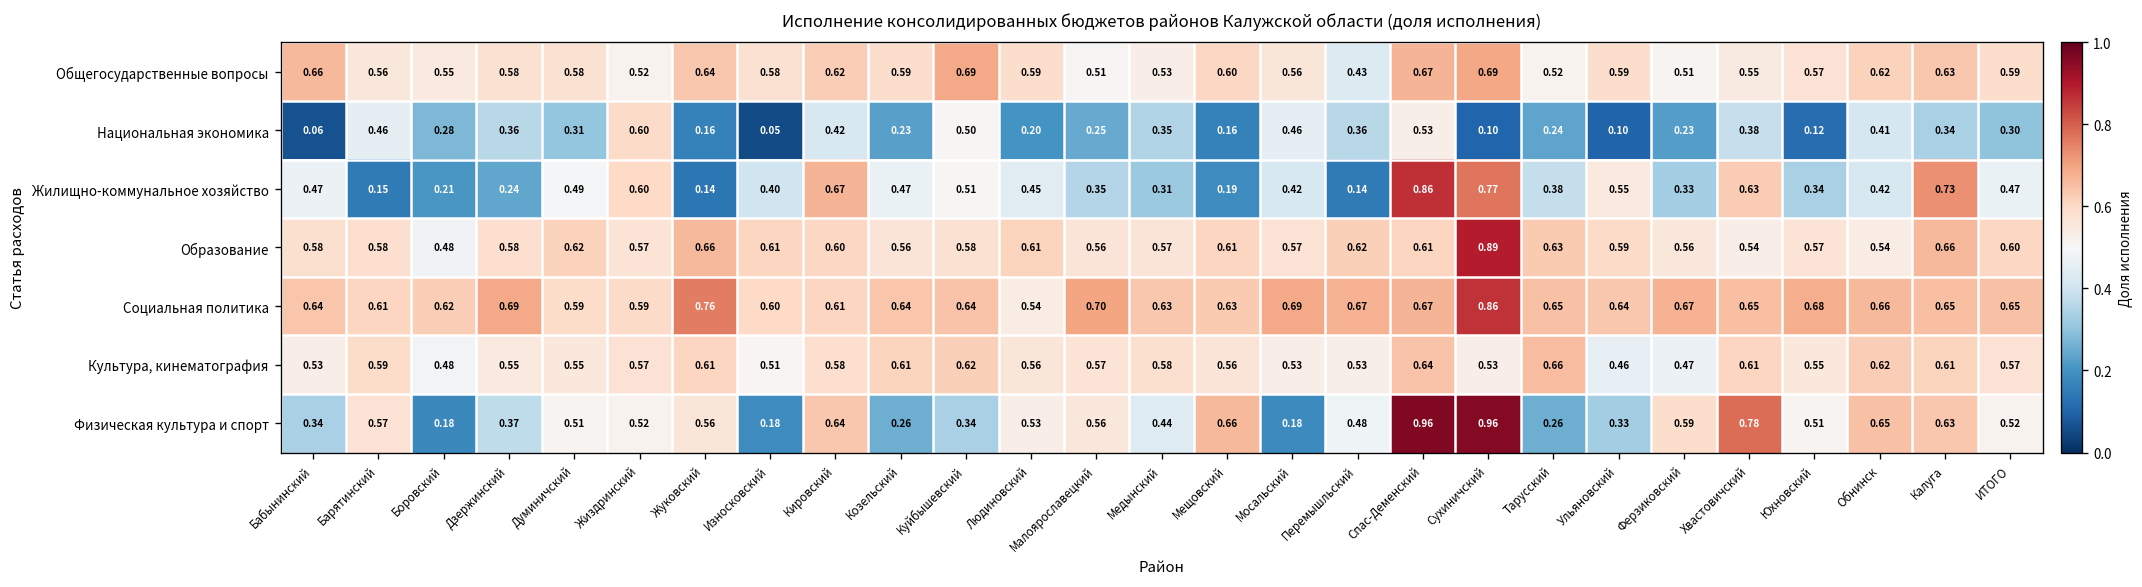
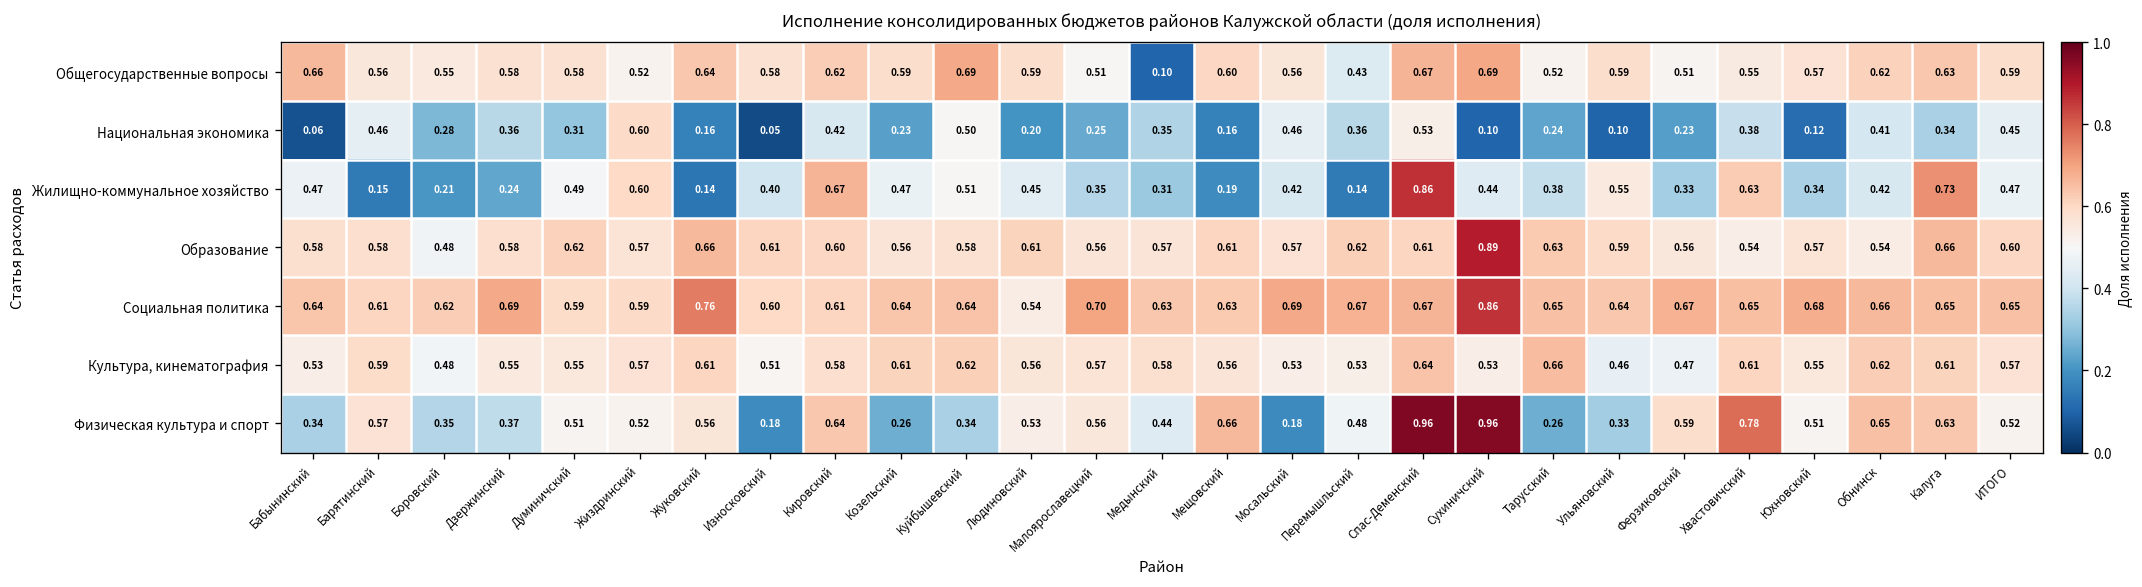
  {
    "Общегосударственные вопросы": {
      "Бабынинский": 0.66,
      "Барятинский": 0.56,
      "Боровский": 0.55,
      "Дзержинский": 0.58,
      "Думиничский": 0.58,
      "Жиздринский": 0.52,
      "Жуковский": 0.64,
      "Износковский": 0.58,
      "Кировский": 0.62,
      "Козельский": 0.59,
      "Куйбышевский": 0.69,
      "Людиновский": 0.59,
      "Малоярославецкий": 0.51,
-     "Медынский": 0.53,
+     "Медынский": 0.10,
      "Мещовский": 0.60,
      "Мосальский": 0.56,
      "Перемышльский": 0.43,
      "Спас-Деменский": 0.67,
      "Сухиничский": 0.69,
      "Тарусский": 0.52,
      "Ульяновский": 0.59,
      "Ферзиковский": 0.51,
      "Хвастовичский": 0.55,
      "Юхновский": 0.57,
      "Обнинск": 0.62,
      "Калуга": 0.63,
      "ИТОГО": 0.59
    },
    "Национальная экономика": {
      "Бабынинский": 0.06,
      "Барятинский": 0.46,
      "Боровский": 0.28,
      "Дзержинский": 0.36,
      "Думиничский": 0.31,
      "Жиздринский": 0.60,
      "Жуковский": 0.16,
      "Износковский": 0.05,
      "Кировский": 0.42,
      "Козельский": 0.23,
      "Куйбышевский": 0.50,
      "Людиновский": 0.20,
      "Малоярославецкий": 0.25,
      "Медынский": 0.35,
      "Мещовский": 0.16,
      "Мосальский": 0.46,
      "Перемышльский": 0.36,
      "Спас-Деменский": 0.53,
      "Сухиничский": 0.10,
      "Тарусский": 0.24,
      "Ульяновский": 0.10,
      "Ферзиковский": 0.23,
      "Хвастовичский": 0.38,
      "Юхновский": 0.12,
      "Обнинск": 0.41,
      "Калуга": 0.34,
-     "ИТОГО": 0.30
+     "ИТОГО": 0.45
    },
    "Жилищно-коммунальное хозяйство": {
      "Бабынинский": 0.47,
      "Барятинский": 0.15,
      "Боровский": 0.21,
      "Дзержинский": 0.24,
      "Думиничский": 0.49,
      "Жиздринский": 0.60,
      "Жуковский": 0.14,
      "Износковский": 0.40,
      "Кировский": 0.67,
      "Козельский": 0.47,
      "Куйбышевский": 0.51,
      "Людиновский": 0.45,
      "Малоярославецкий": 0.35,
      "Медынский": 0.31,
      "Мещовский": 0.19,
      "Мосальский": 0.42,
      "Перемышльский": 0.14,
      "Спас-Деменский": 0.86,
-     "Сухиничский": 0.77,
+     "Сухиничский": 0.44,
      "Тарусский": 0.38,
      "Ульяновский": 0.55,
      "Ферзиковский": 0.33,
      "Хвастовичский": 0.63,
      "Юхновский": 0.34,
      "Обнинск": 0.42,
      "Калуга": 0.73,
      "ИТОГО": 0.47
    },
    "Образование": {
      "Бабынинский": 0.58,
      "Барятинский": 0.58,
      "Боровский": 0.48,
      "Дзержинский": 0.58,
      "Думиничский": 0.62,
      "Жиздринский": 0.57,
      "Жуковский": 0.66,
      "Износковский": 0.61,
      "Кировский": 0.60,
      "Козельский": 0.56,
      "Куйбышевский": 0.58,
      "Людиновский": 0.61,
      "Малоярославецкий": 0.56,
      "Медынский": 0.57,
      "Мещовский": 0.61,
      "Мосальский": 0.57,
      "Перемышльский": 0.62,
      "Спас-Деменский": 0.61,
      "Сухиничский": 0.89,
      "Тарусский": 0.63,
      "Ульяновский": 0.59,
      "Ферзиковский": 0.56,
      "Хвастовичский": 0.54,
      "Юхновский": 0.57,
      "Обнинск": 0.54,
      "Калуга": 0.66,
      "ИТОГО": 0.60
    },
    "Социальная политика": {
      "Бабынинский": 0.64,
      "Барятинский": 0.61,
      "Боровский": 0.62,
      "Дзержинский": 0.69,
      "Думиничский": 0.59,
      "Жиздринский": 0.59,
      "Жуковский": 0.76,
      "Износковский": 0.60,
      "Кировский": 0.61,
      "Козельский": 0.64,
      "Куйбышевский": 0.64,
      "Людиновский": 0.54,
      "Малоярославецкий": 0.70,
      "Медынский": 0.63,
      "Мещовский": 0.63,
      "Мосальский": 0.69,
      "Перемышльский": 0.67,
      "Спас-Деменский": 0.67,
      "Сухиничский": 0.86,
      "Тарусский": 0.65,
      "Ульяновский": 0.64,
      "Ферзиковский": 0.67,
      "Хвастовичский": 0.65,
      "Юхновский": 0.68,
      "Обнинск": 0.66,
      "Калуга": 0.65,
      "ИТОГО": 0.65
    },
    "Культура, кинематография": {
      "Бабынинский": 0.53,
      "Барятинский": 0.59,
      "Боровский": 0.48,
      "Дзержинский": 0.55,
      "Думиничский": 0.55,
      "Жиздринский": 0.57,
      "Жуковский": 0.61,
      "Износковский": 0.51,
      "Кировский": 0.58,
      "Козельский": 0.61,
      "Куйбышевский": 0.62,
      "Людиновский": 0.56,
      "Малоярославецкий": 0.57,
      "Медынский": 0.58,
      "Мещовский": 0.56,
      "Мосальский": 0.53,
      "Перемышльский": 0.53,
      "Спас-Деменский": 0.64,
      "Сухиничский": 0.53,
      "Тарусский": 0.66,
      "Ульяновский": 0.46,
      "Ферзиковский": 0.47,
      "Хвастовичский": 0.61,
      "Юхновский": 0.55,
      "Обнинск": 0.62,
      "Калуга": 0.61,
      "ИТОГО": 0.57
    },
    "Физическая культура и спорт": {
      "Бабынинский": 0.34,
      "Барятинский": 0.57,
-     "Боровский": 0.18,
+     "Боровский": 0.35,
      "Дзержинский": 0.37,
      "Думиничский": 0.51,
      "Жиздринский": 0.52,
      "Жуковский": 0.56,
      "Износковский": 0.18,
      "Кировский": 0.64,
      "Козельский": 0.26,
      "Куйбышевский": 0.34,
      "Людиновский": 0.53,
      "Малоярославецкий": 0.56,
      "Медынский": 0.44,
      "Мещовский": 0.66,
      "Мосальский": 0.18,
      "Перемышльский": 0.48,
      "Спас-Деменский": 0.96,
      "Сухиничский": 0.96,
      "Тарусский": 0.26,
      "Ульяновский": 0.33,
      "Ферзиковский": 0.59,
      "Хвастовичский": 0.78,
      "Юхновский": 0.51,
      "Обнинск": 0.65,
      "Калуга": 0.63,
      "ИТОГО": 0.52
    }
  }
